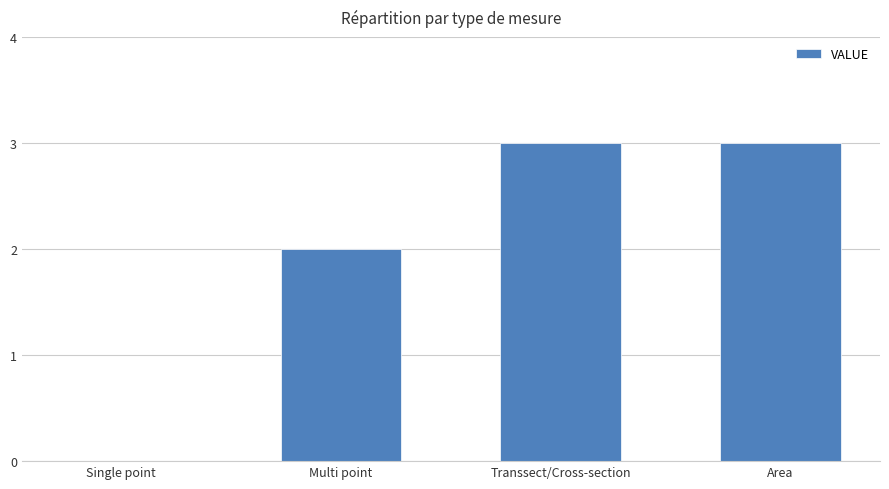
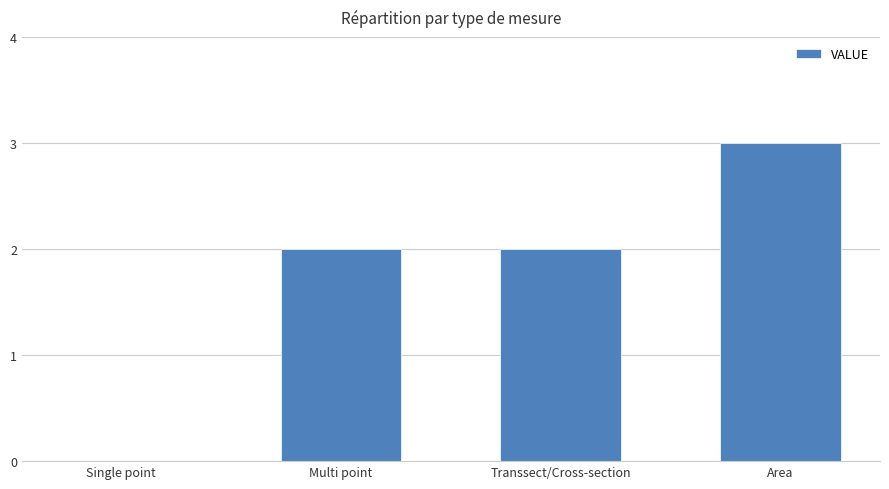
  {
    "Single point": 0,
    "Multi point": 2,
-   "Transsect/Cross-section": 3,
+   "Transsect/Cross-section": 2,
    "Area": 3
  }
